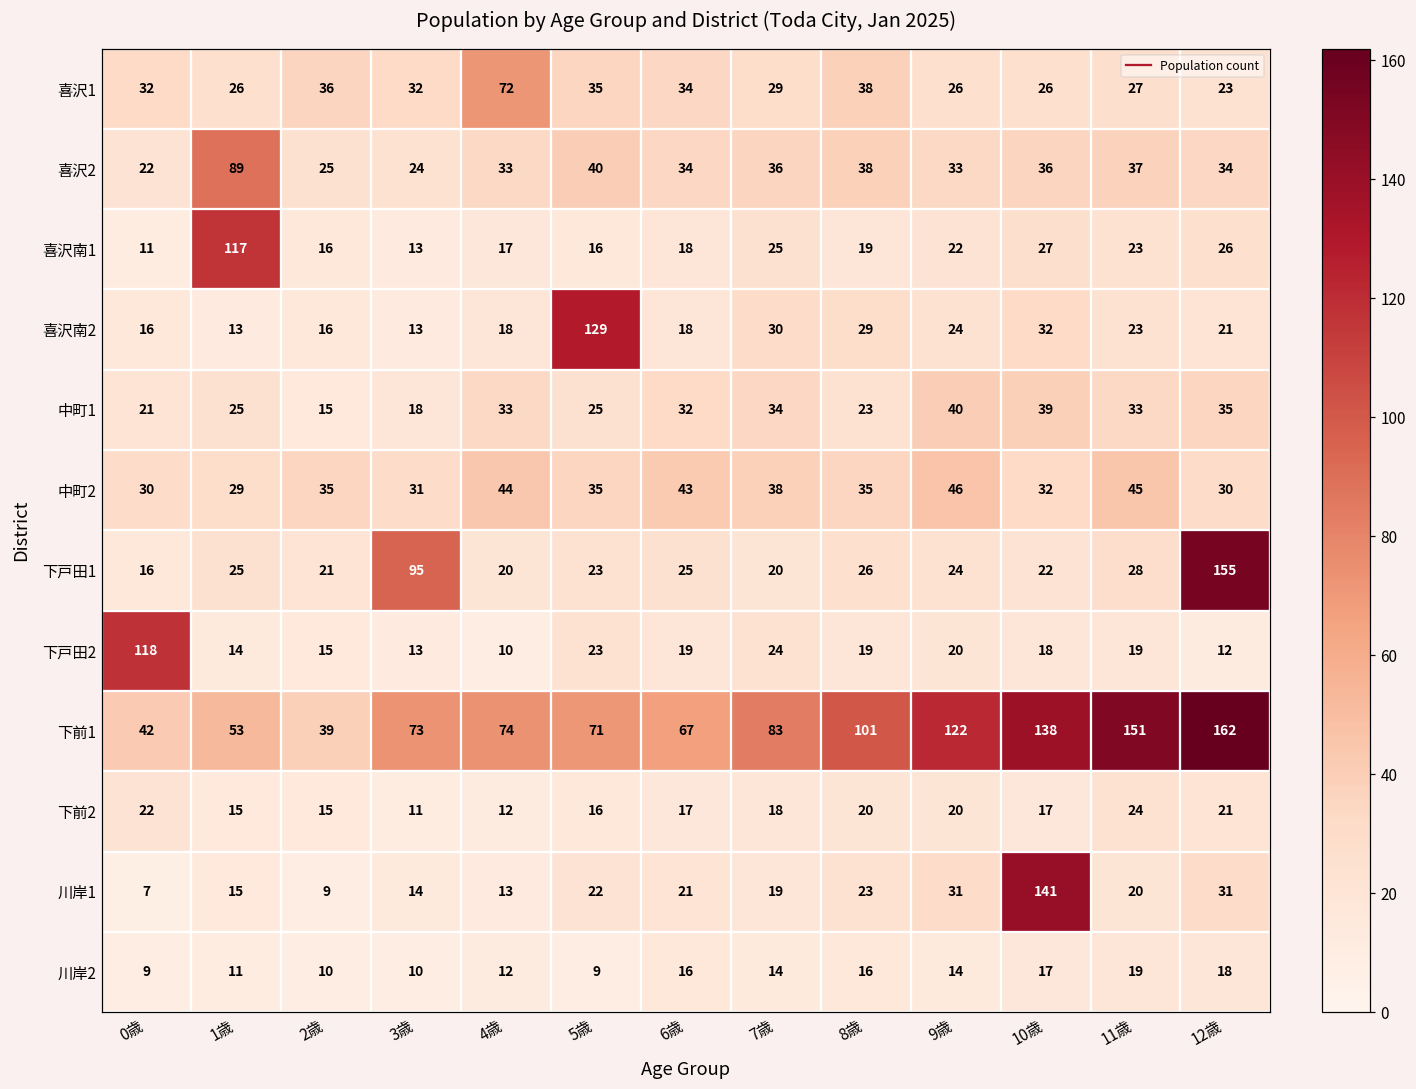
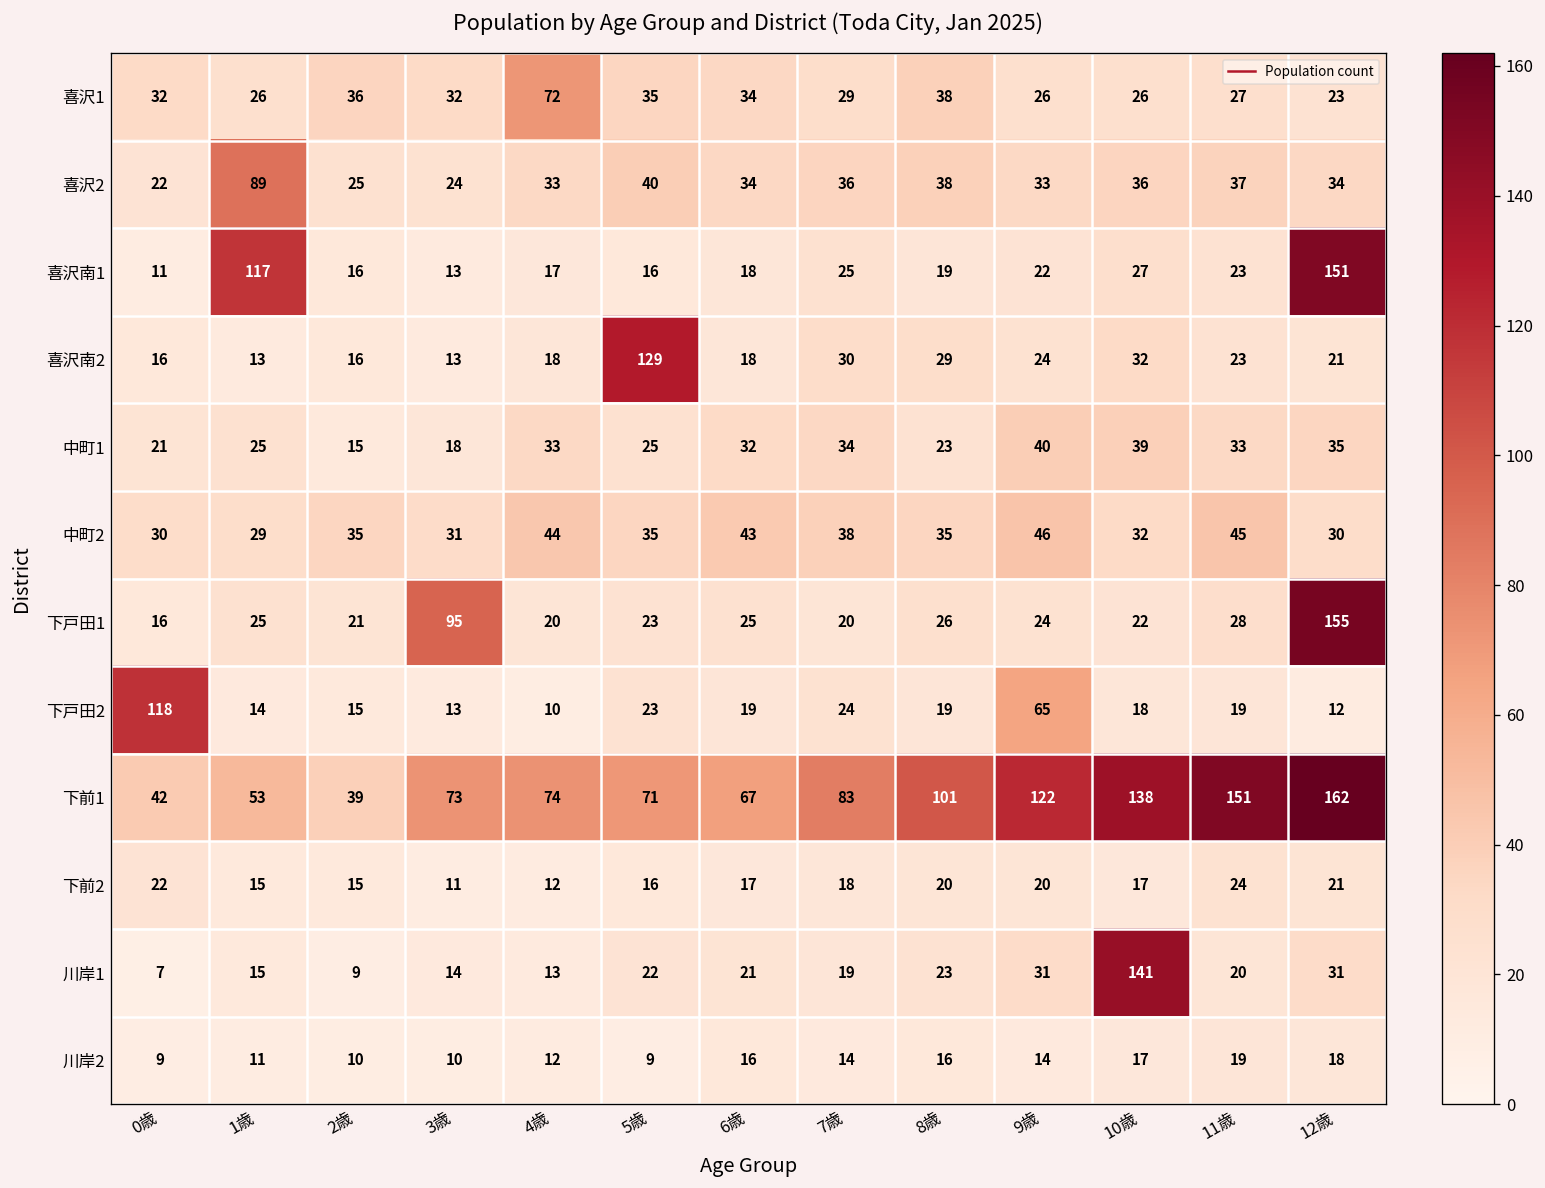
  {
    "喜沢1": {
      "0歳": 32,
      "1歳": 26,
      "2歳": 36,
      "3歳": 32,
      "4歳": 72,
      "5歳": 35,
      "6歳": 34,
      "7歳": 29,
      "8歳": 38,
      "9歳": 26,
      "10歳": 26,
      "11歳": 27,
      "12歳": 23
    },
    "喜沢2": {
      "0歳": 22,
      "1歳": 89,
      "2歳": 25,
      "3歳": 24,
      "4歳": 33,
      "5歳": 40,
      "6歳": 34,
      "7歳": 36,
      "8歳": 38,
      "9歳": 33,
      "10歳": 36,
      "11歳": 37,
      "12歳": 34
    },
    "喜沢南1": {
      "0歳": 11,
      "1歳": 117,
      "2歳": 16,
      "3歳": 13,
      "4歳": 17,
      "5歳": 16,
      "6歳": 18,
      "7歳": 25,
      "8歳": 19,
      "9歳": 22,
      "10歳": 27,
      "11歳": 23,
-     "12歳": 26
+     "12歳": 151
    },
    "喜沢南2": {
      "0歳": 16,
      "1歳": 13,
      "2歳": 16,
      "3歳": 13,
      "4歳": 18,
      "5歳": 129,
      "6歳": 18,
      "7歳": 30,
      "8歳": 29,
      "9歳": 24,
      "10歳": 32,
      "11歳": 23,
      "12歳": 21
    },
    "中町1": {
      "0歳": 21,
      "1歳": 25,
      "2歳": 15,
      "3歳": 18,
      "4歳": 33,
      "5歳": 25,
      "6歳": 32,
      "7歳": 34,
      "8歳": 23,
      "9歳": 40,
      "10歳": 39,
      "11歳": 33,
      "12歳": 35
    },
    "中町2": {
      "0歳": 30,
      "1歳": 29,
      "2歳": 35,
      "3歳": 31,
      "4歳": 44,
      "5歳": 35,
      "6歳": 43,
      "7歳": 38,
      "8歳": 35,
      "9歳": 46,
      "10歳": 32,
      "11歳": 45,
      "12歳": 30
    },
    "下戸田1": {
      "0歳": 16,
      "1歳": 25,
      "2歳": 21,
      "3歳": 95,
      "4歳": 20,
      "5歳": 23,
      "6歳": 25,
      "7歳": 20,
      "8歳": 26,
      "9歳": 24,
      "10歳": 22,
      "11歳": 28,
      "12歳": 155
    },
    "下戸田2": {
      "0歳": 118,
      "1歳": 14,
      "2歳": 15,
      "3歳": 13,
      "4歳": 10,
      "5歳": 23,
      "6歳": 19,
      "7歳": 24,
      "8歳": 19,
-     "9歳": 20,
+     "9歳": 65,
      "10歳": 18,
      "11歳": 19,
      "12歳": 12
    },
    "下前1": {
      "0歳": 42,
      "1歳": 53,
      "2歳": 39,
      "3歳": 73,
      "4歳": 74,
      "5歳": 71,
      "6歳": 67,
      "7歳": 83,
      "8歳": 101,
      "9歳": 122,
      "10歳": 138,
      "11歳": 151,
      "12歳": 162
    },
    "下前2": {
      "0歳": 22,
      "1歳": 15,
      "2歳": 15,
      "3歳": 11,
      "4歳": 12,
      "5歳": 16,
      "6歳": 17,
      "7歳": 18,
      "8歳": 20,
      "9歳": 20,
      "10歳": 17,
      "11歳": 24,
      "12歳": 21
    },
    "川岸1": {
      "0歳": 7,
      "1歳": 15,
      "2歳": 9,
      "3歳": 14,
      "4歳": 13,
      "5歳": 22,
      "6歳": 21,
      "7歳": 19,
      "8歳": 23,
      "9歳": 31,
      "10歳": 141,
      "11歳": 20,
      "12歳": 31
    },
    "川岸2": {
      "0歳": 9,
      "1歳": 11,
      "2歳": 10,
      "3歳": 10,
      "4歳": 12,
      "5歳": 9,
      "6歳": 16,
      "7歳": 14,
      "8歳": 16,
      "9歳": 14,
      "10歳": 17,
      "11歳": 19,
      "12歳": 18
    }
  }
